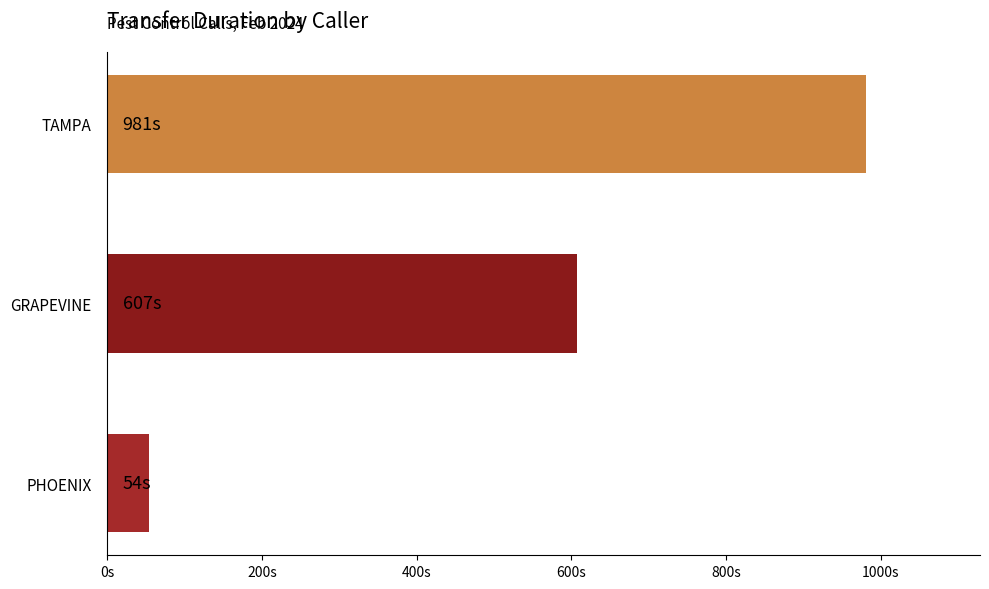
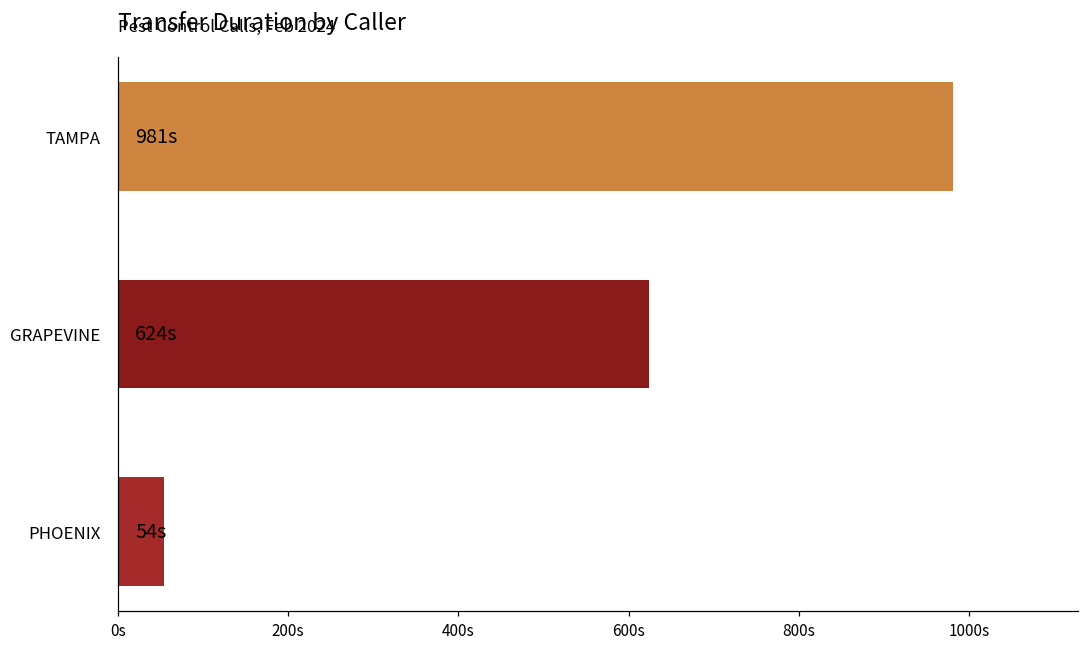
  {
    "TAMPA": "981s",
-   "GRAPEVINE": "607s",
+   "GRAPEVINE": "624s",
    "PHOENIX": "54s"
  }
